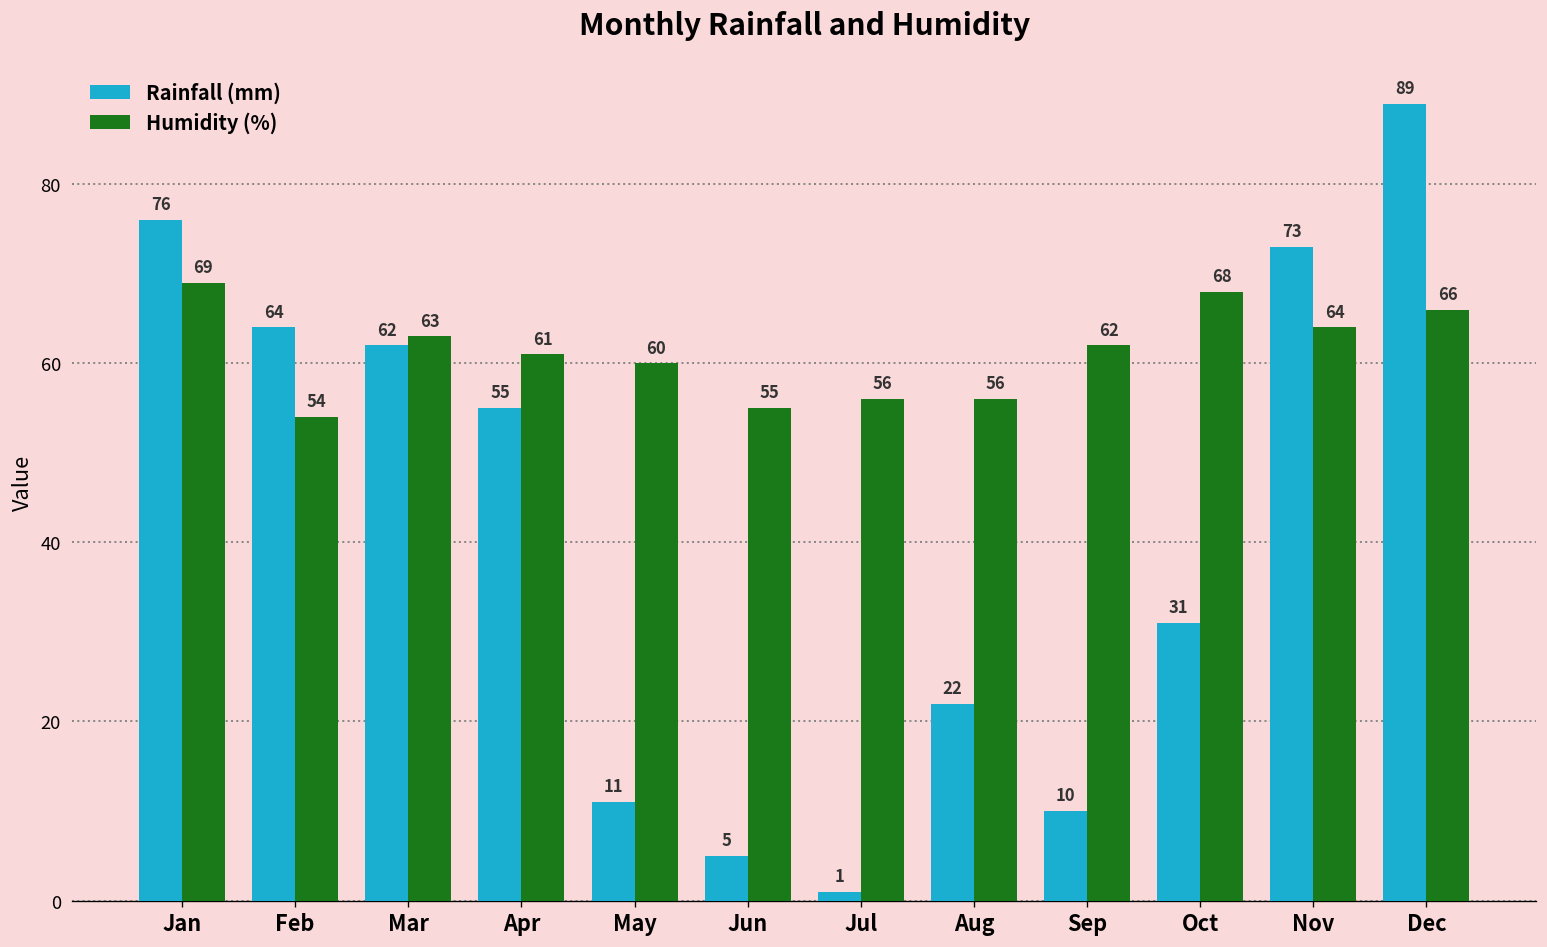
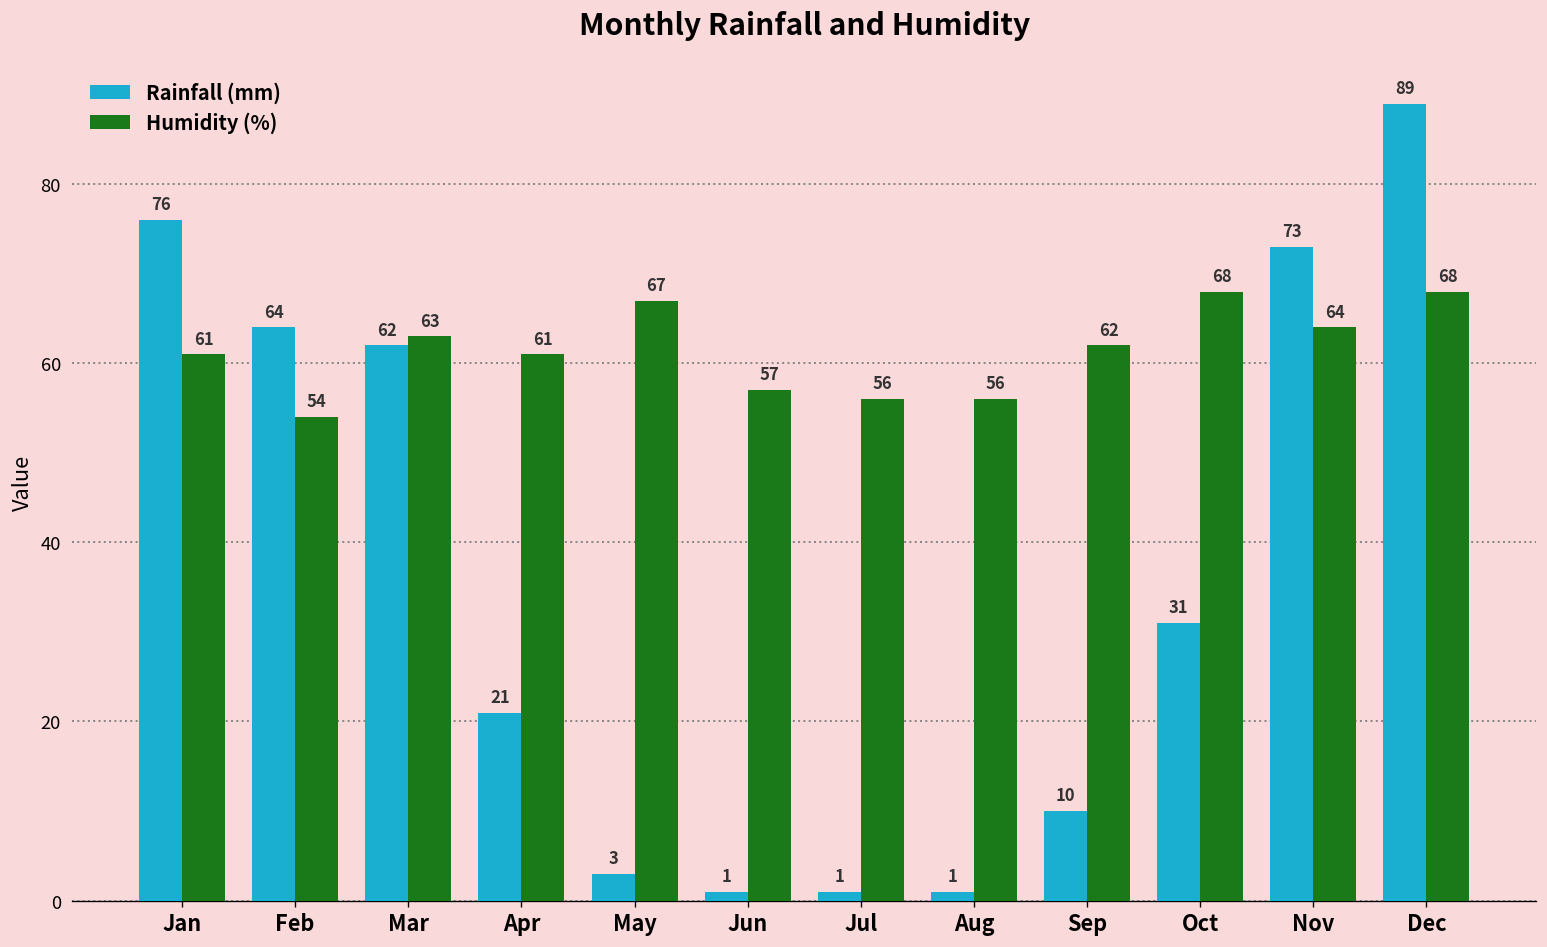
  {
    "Rainfall (mm)": {
      "Jan": 76,
      "Feb": 64,
      "Mar": 62,
-     "Apr": 55,
-     "May": 11,
-     "Jun": 5,
+     "Apr": 21,
+     "May": 3,
+     "Jun": 1,
      "Jul": 1,
-     "Aug": 22,
+     "Aug": 1,
      "Sep": 10,
      "Oct": 31,
      "Nov": 73,
      "Dec": 89
    },
    "Humidity (%)": {
-     "Jan": 69,
+     "Jan": 61,
      "Feb": 54,
      "Mar": 63,
      "Apr": 61,
-     "May": 60,
-     "Jun": 55,
+     "May": 67,
+     "Jun": 57,
      "Jul": 56,
      "Aug": 56,
      "Sep": 62,
      "Oct": 68,
      "Nov": 64,
-     "Dec": 66
+     "Dec": 68
    }
  }
